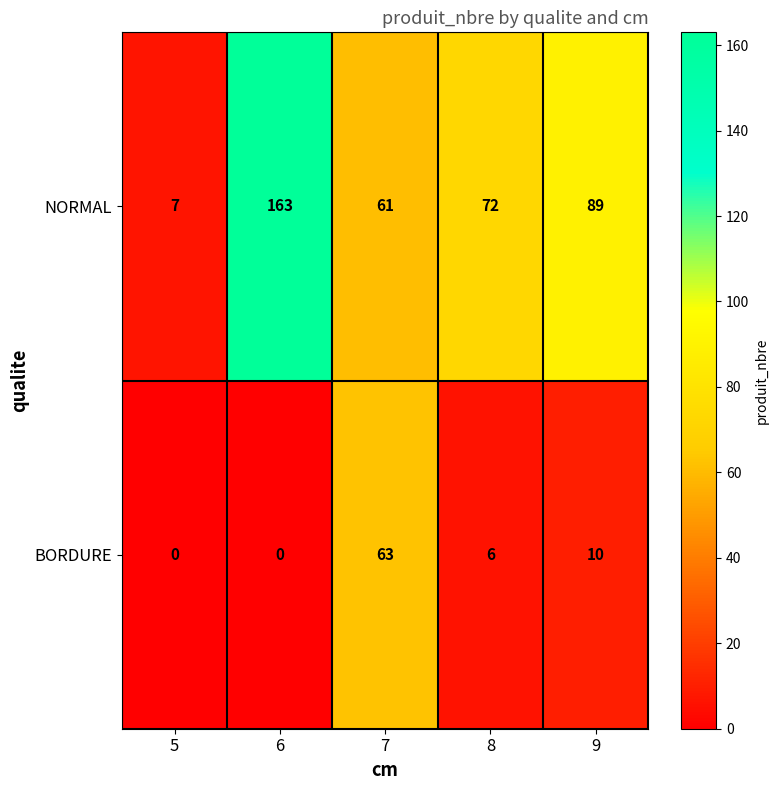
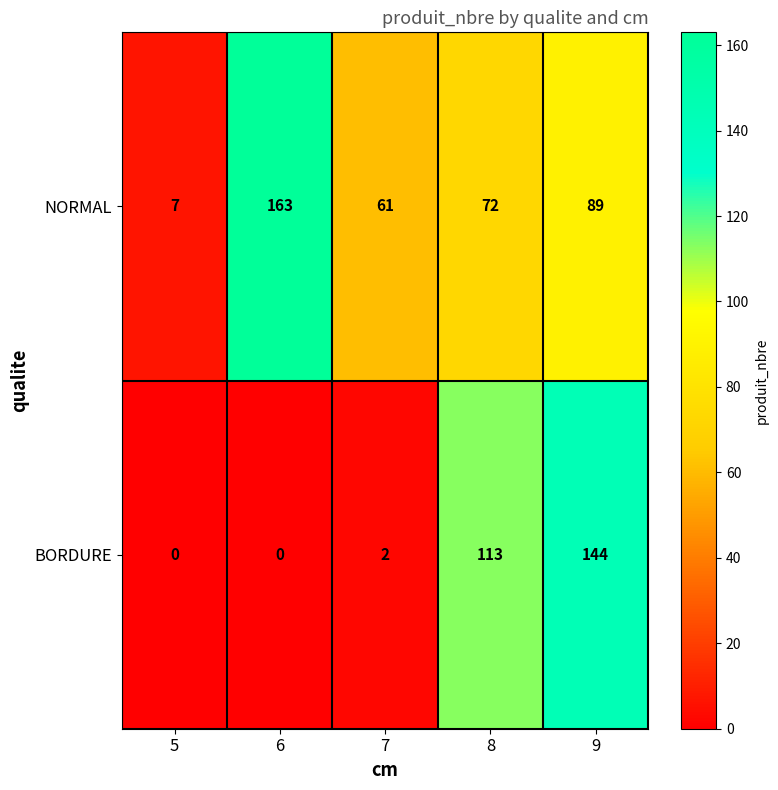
  {
    "NORMAL": {
      "5": 7,
      "6": 163,
      "7": 61,
      "8": 72,
      "9": 89
    },
    "BORDURE": {
      "5": 0,
      "6": 0,
-     "7": 63,
-     "8": 6,
-     "9": 10
+     "7": 2,
+     "8": 113,
+     "9": 144
    }
  }
